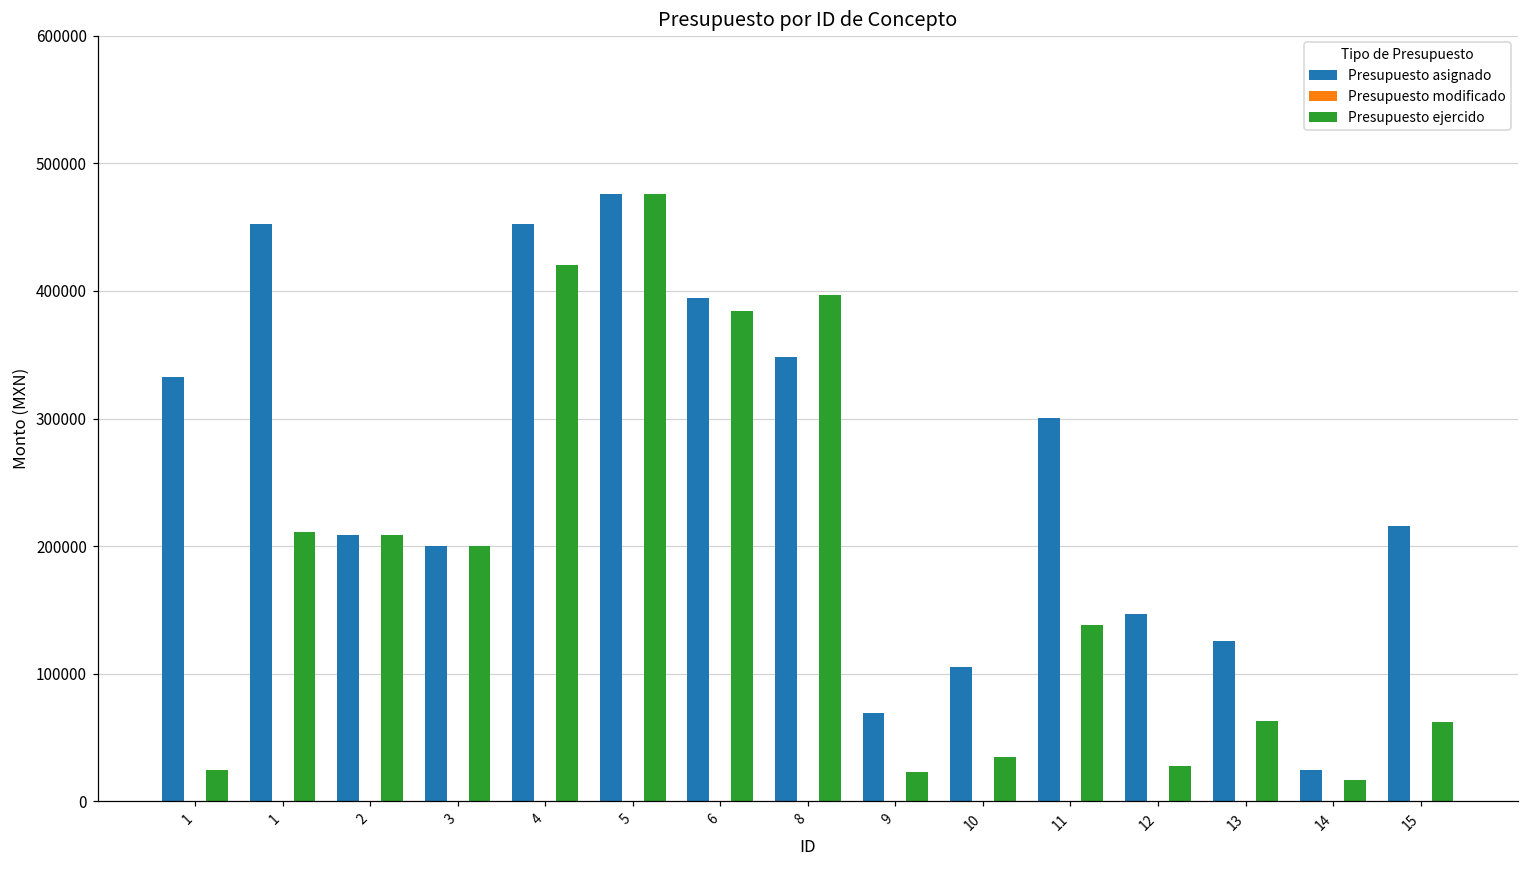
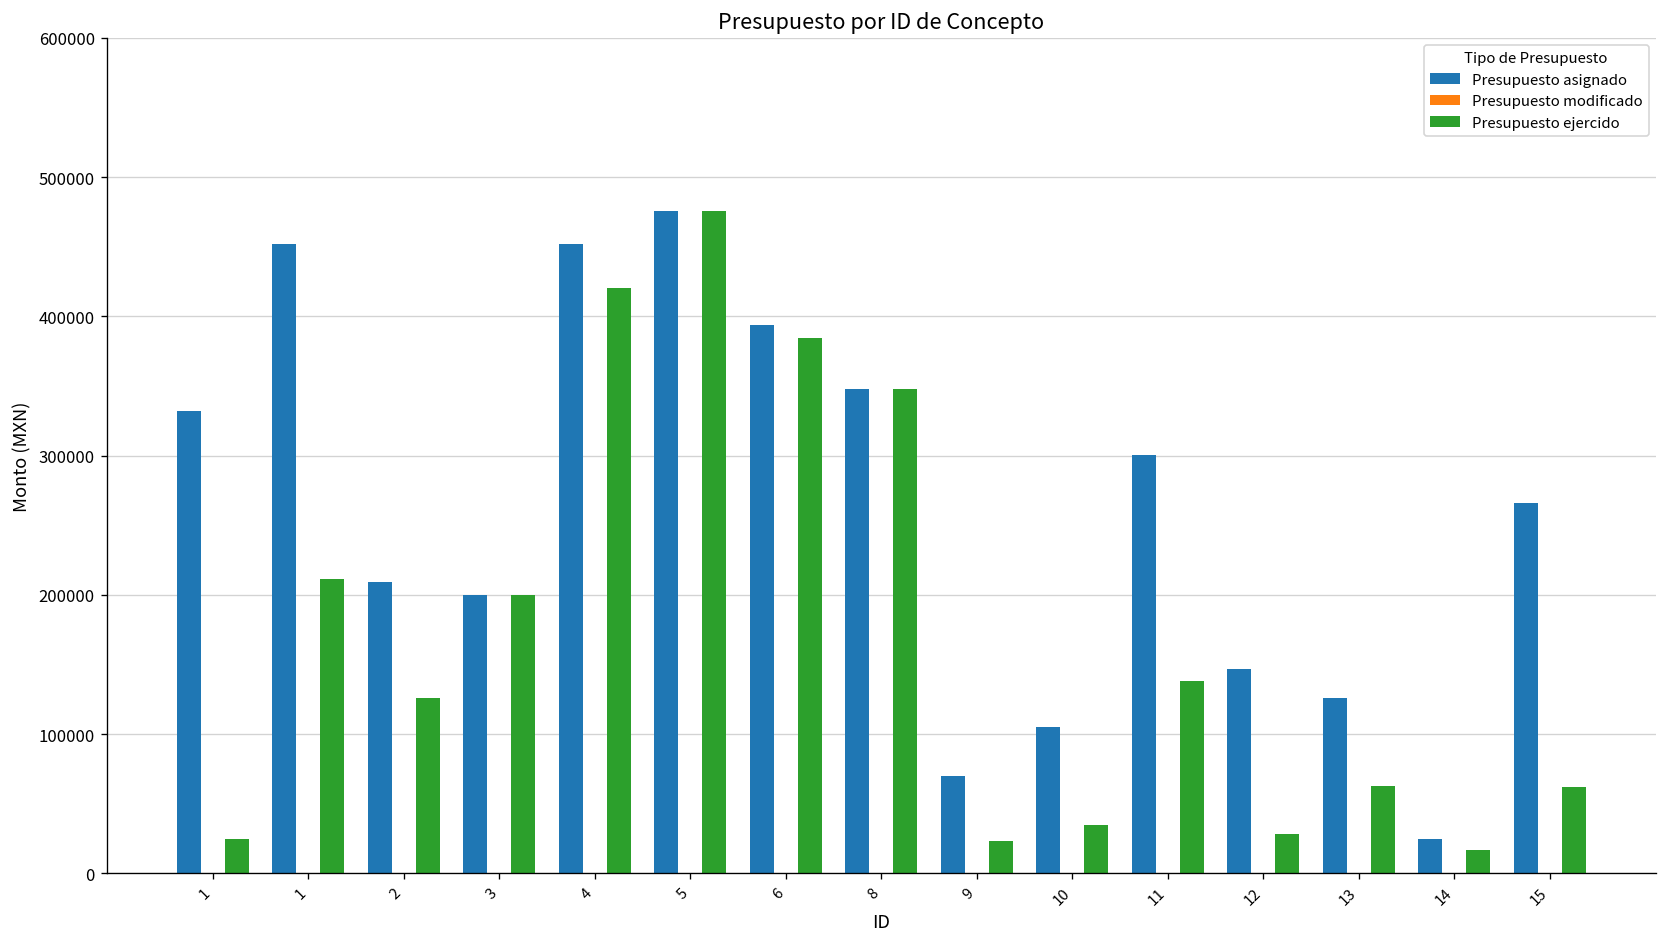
  {
    "Presupuesto asignado": {
      "2": 209000,
      "3": 200000,
      "4": 452000,
      "5": 476000,
      "6": 394000,
      "8": 348000,
      "9": 70000,
      "10": 105000,
      "11": 300000,
      "12": 147000,
      "13": 126000,
      "14": 24000,
-     "15": 216000
+     "15": 266000
    },
    "Presupuesto modificado": {
      "2": 0,
      "3": 0,
      "4": 0,
      "5": 0,
      "6": 0,
      "8": 0,
      "9": 0,
      "10": 0,
      "11": 0,
      "12": 0,
      "13": 0,
      "14": 0,
      "15": 0
    },
    "Presupuesto ejercido": {
-     "2": 209000,
+     "2": 126000,
      "3": 200000,
      "4": 421000,
      "5": 476000,
      "6": 384000,
-     "8": 397000,
+     "8": 348000,
      "9": 23000,
      "10": 35000,
      "11": 138000,
      "12": 28000,
      "13": 63000,
      "14": 17000,
      "15": 62000
    }
  }
